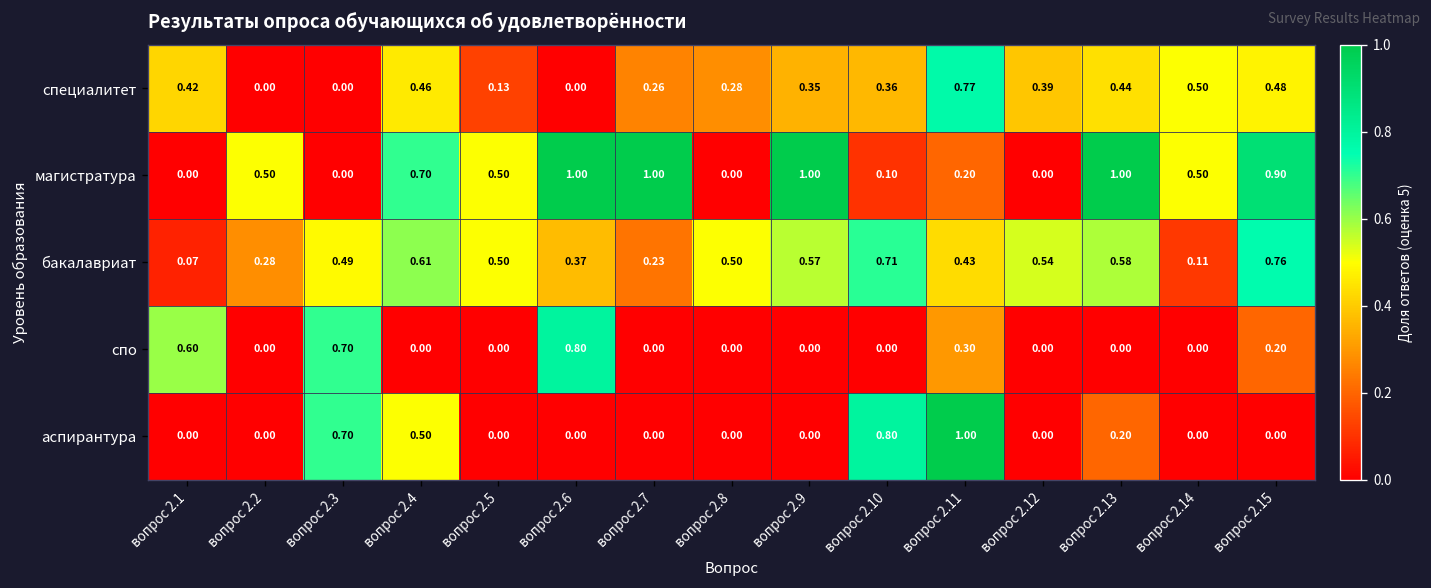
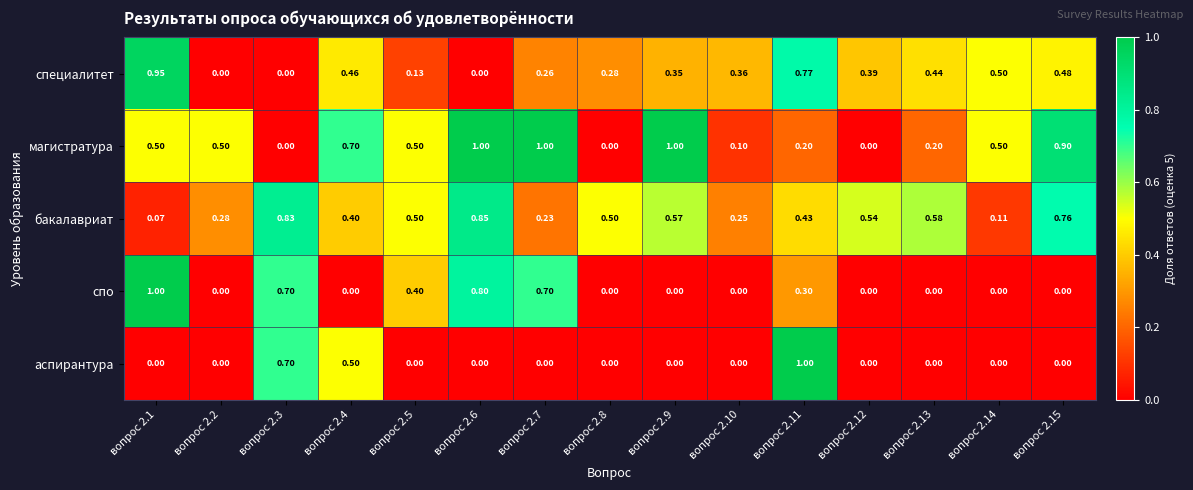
  {
    "специалитет": {
-     "вопрос 2.1": 0.42,
+     "вопрос 2.1": 0.95,
      "вопрос 2.2": 0.00,
      "вопрос 2.3": 0.00,
      "вопрос 2.4": 0.46,
      "вопрос 2.5": 0.13,
      "вопрос 2.6": 0.00,
      "вопрос 2.7": 0.26,
      "вопрос 2.8": 0.28,
      "вопрос 2.9": 0.35,
      "вопрос 2.10": 0.36,
      "вопрос 2.11": 0.77,
      "вопрос 2.12": 0.39,
      "вопрос 2.13": 0.44,
      "вопрос 2.14": 0.50,
      "вопрос 2.15": 0.48
    },
    "магистратура": {
-     "вопрос 2.1": 0.00,
+     "вопрос 2.1": 0.50,
      "вопрос 2.2": 0.50,
      "вопрос 2.3": 0.00,
      "вопрос 2.4": 0.70,
      "вопрос 2.5": 0.50,
      "вопрос 2.6": 1.00,
      "вопрос 2.7": 1.00,
      "вопрос 2.8": 0.00,
      "вопрос 2.9": 1.00,
      "вопрос 2.10": 0.10,
      "вопрос 2.11": 0.20,
      "вопрос 2.12": 0.00,
-     "вопрос 2.13": 1.00,
+     "вопрос 2.13": 0.20,
      "вопрос 2.14": 0.50,
      "вопрос 2.15": 0.90
    },
    "бакалавриат": {
      "вопрос 2.1": 0.07,
      "вопрос 2.2": 0.28,
-     "вопрос 2.3": 0.49,
-     "вопрос 2.4": 0.61,
+     "вопрос 2.3": 0.83,
+     "вопрос 2.4": 0.40,
      "вопрос 2.5": 0.50,
-     "вопрос 2.6": 0.37,
+     "вопрос 2.6": 0.85,
      "вопрос 2.7": 0.23,
      "вопрос 2.8": 0.50,
      "вопрос 2.9": 0.57,
-     "вопрос 2.10": 0.71,
+     "вопрос 2.10": 0.25,
      "вопрос 2.11": 0.43,
      "вопрос 2.12": 0.54,
      "вопрос 2.13": 0.58,
      "вопрос 2.14": 0.11,
      "вопрос 2.15": 0.76
    },
    "спо": {
-     "вопрос 2.1": 0.60,
+     "вопрос 2.1": 1.00,
      "вопрос 2.2": 0.00,
      "вопрос 2.3": 0.70,
      "вопрос 2.4": 0.00,
-     "вопрос 2.5": 0.00,
+     "вопрос 2.5": 0.40,
      "вопрос 2.6": 0.80,
-     "вопрос 2.7": 0.00,
+     "вопрос 2.7": 0.70,
      "вопрос 2.8": 0.00,
      "вопрос 2.9": 0.00,
      "вопрос 2.10": 0.00,
      "вопрос 2.11": 0.30,
      "вопрос 2.12": 0.00,
      "вопрос 2.13": 0.00,
      "вопрос 2.14": 0.00,
-     "вопрос 2.15": 0.20
+     "вопрос 2.15": 0.00
    },
    "аспирантура": {
      "вопрос 2.1": 0.00,
      "вопрос 2.2": 0.00,
      "вопрос 2.3": 0.70,
      "вопрос 2.4": 0.50,
      "вопрос 2.5": 0.00,
      "вопрос 2.6": 0.00,
      "вопрос 2.7": 0.00,
      "вопрос 2.8": 0.00,
      "вопрос 2.9": 0.00,
-     "вопрос 2.10": 0.80,
+     "вопрос 2.10": 0.00,
      "вопрос 2.11": 1.00,
      "вопрос 2.12": 0.00,
-     "вопрос 2.13": 0.20,
+     "вопрос 2.13": 0.00,
      "вопрос 2.14": 0.00,
      "вопрос 2.15": 0.00
    }
  }
